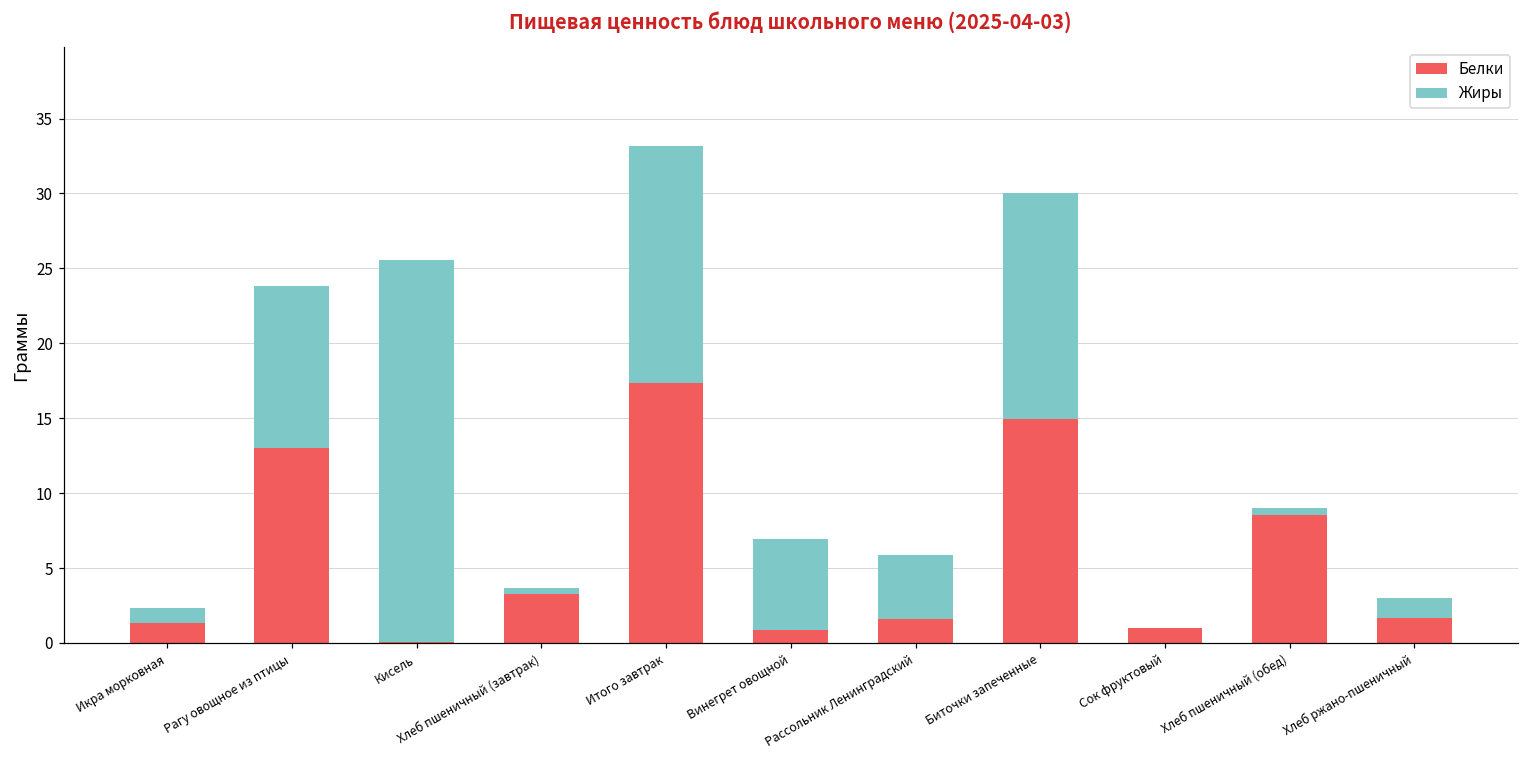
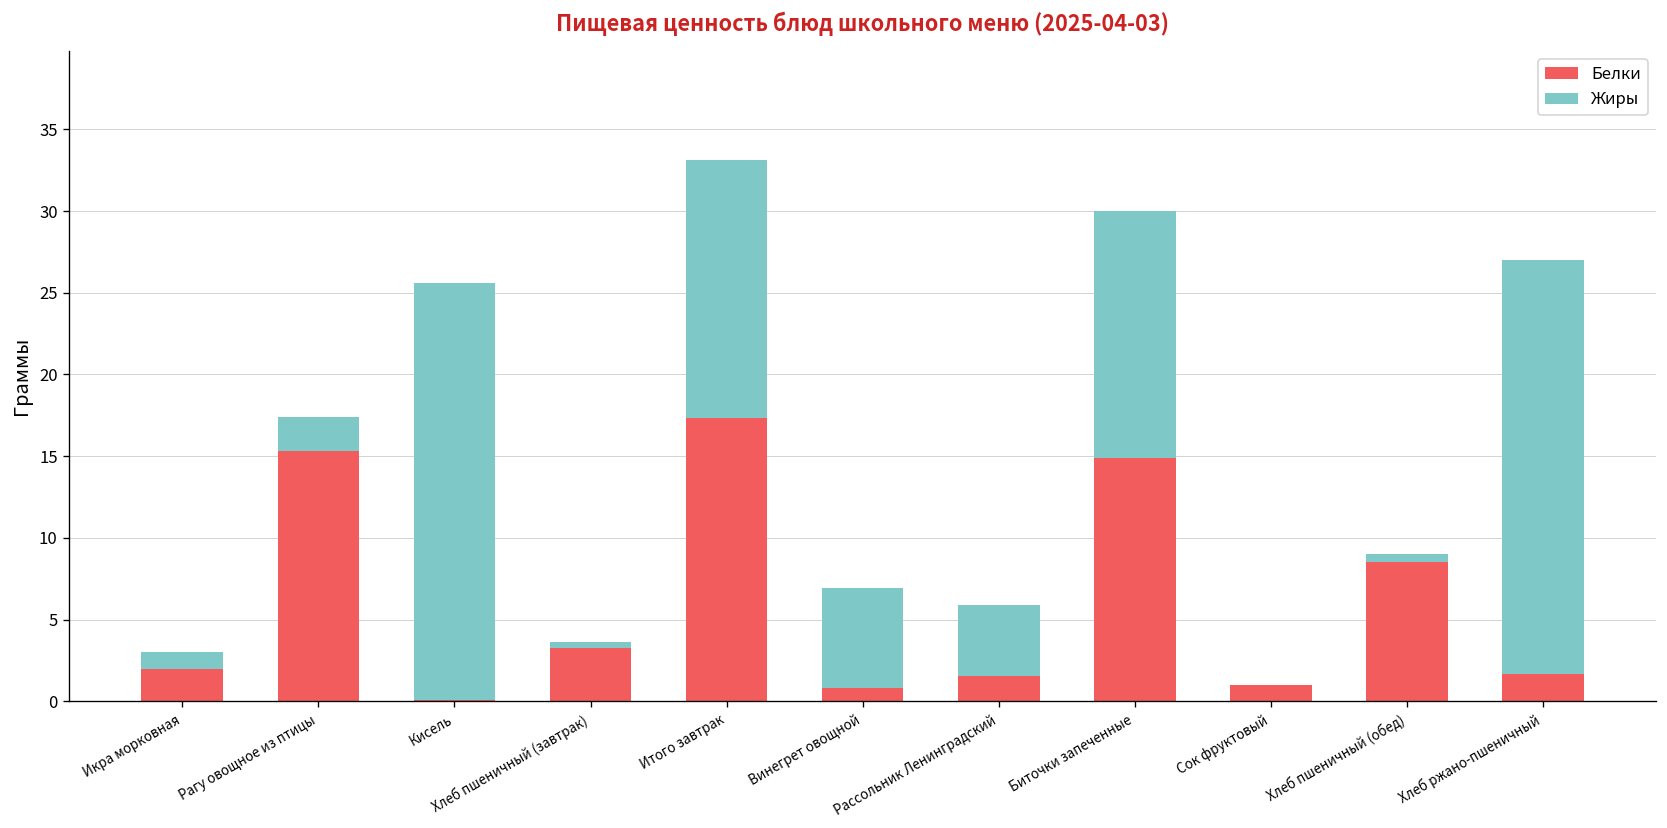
  {
    "Белки": {
-     "Икра морковная": 1.3,
-     "Рагу овощное из птицы": 13.0,
+     "Икра морковная": 2.0,
+     "Рагу овощное из птицы": 15.3,
      "Хлеб пшеничный (завтрак)": 3.2,
      "Итого завтрак": 17.4,
      "Винегрет овощной": 0.8,
      "Рассольник Ленинградский": 1.6,
      "Биточки запеченные": 14.9,
      "Сок фруктовый": 1.0,
      "Хлеб пшеничный (обед)": 8.5,
      "Хлеб ржано-пшеничный": 1.7
    },
    "Жиры": {
      "Икра морковная": 1.0,
-     "Рагу овощное из птицы": 10.8,
+     "Рагу овощное из птицы": 2.1,
      "Кисель": 25.5,
      "Хлеб пшеничный (завтрак)": 0.4,
      "Итого завтрак": 15.8,
      "Винегрет овощной": 6.1,
      "Рассольник Ленинградский": 4.3,
      "Биточки запеченные": 15.1,
      "Сок фруктовый": 0.0,
      "Хлеб пшеничный (обед)": 0.5,
-     "Хлеб ржано-пшеничный": 1.3
+     "Хлеб ржано-пшеничный": 25.3
    }
  }
